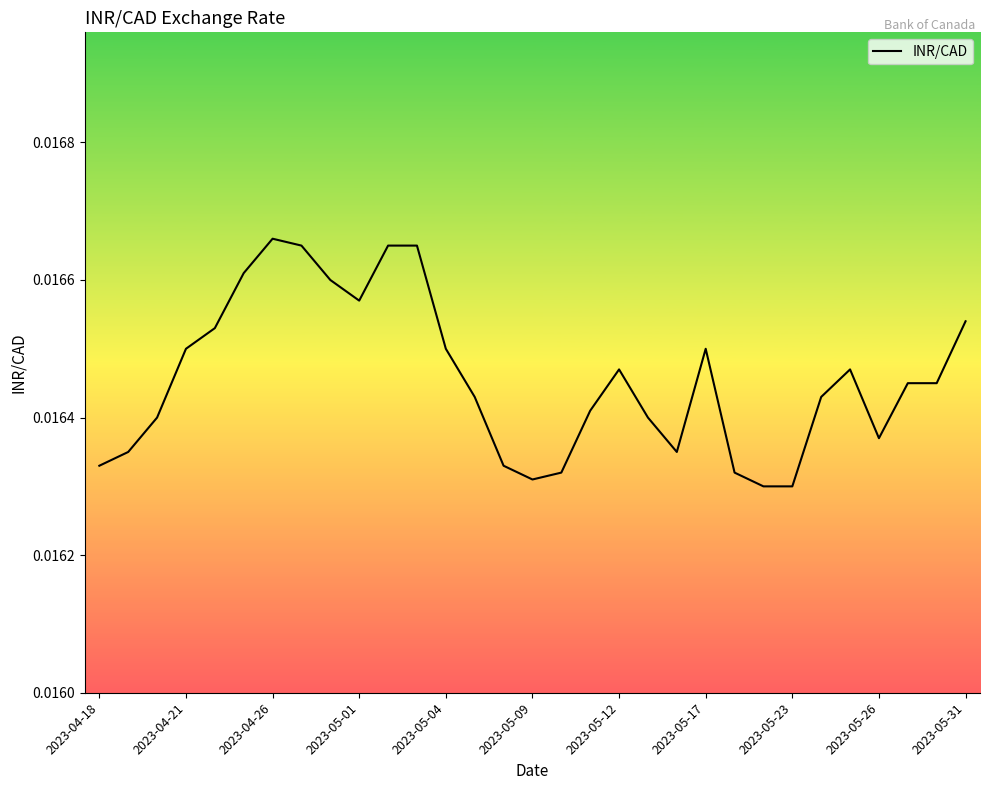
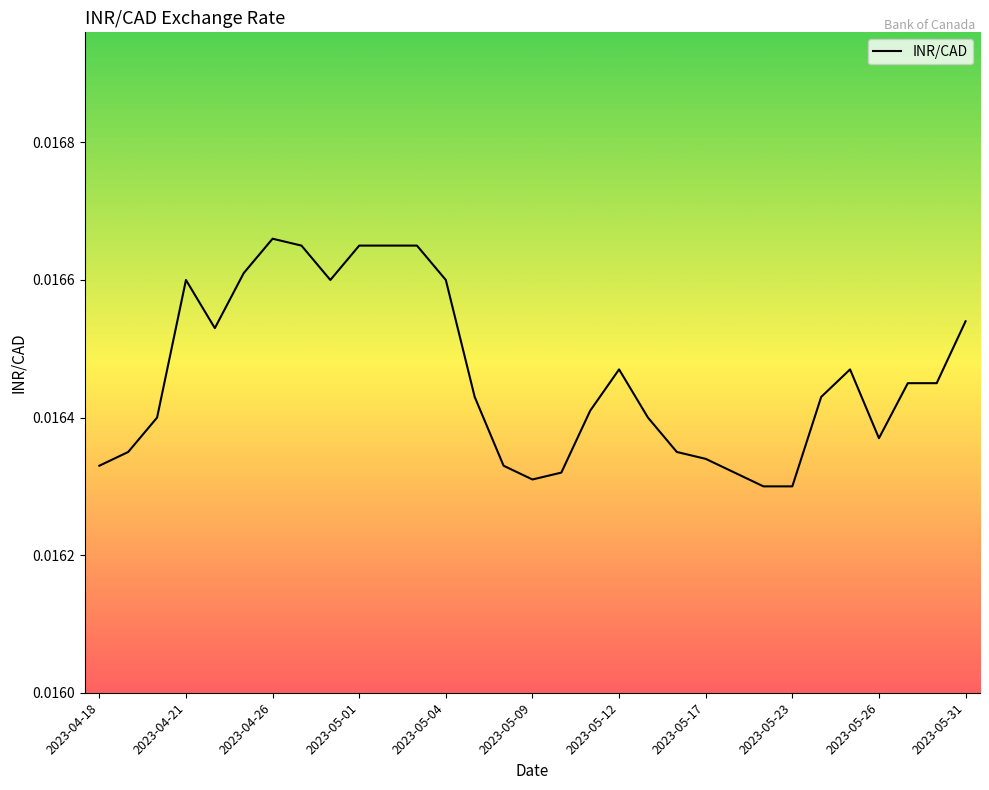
  {
    "2023-04-18": 0.01633,
-   "2023-04-21": 0.0165,
+   "2023-04-21": 0.0166,
    "2023-04-26": 0.01666,
-   "2023-05-01": 0.01657,
-   "2023-05-04": 0.0165,
+   "2023-05-01": 0.01665,
+   "2023-05-04": 0.0166,
    "2023-05-09": 0.01631,
    "2023-05-12": 0.01647,
-   "2023-05-17": 0.01650,
+   "2023-05-17": 0.01634,
    "2023-05-23": 0.01630,
    "2023-05-26": 0.01637,
    "2023-05-31": 0.01654
  }
